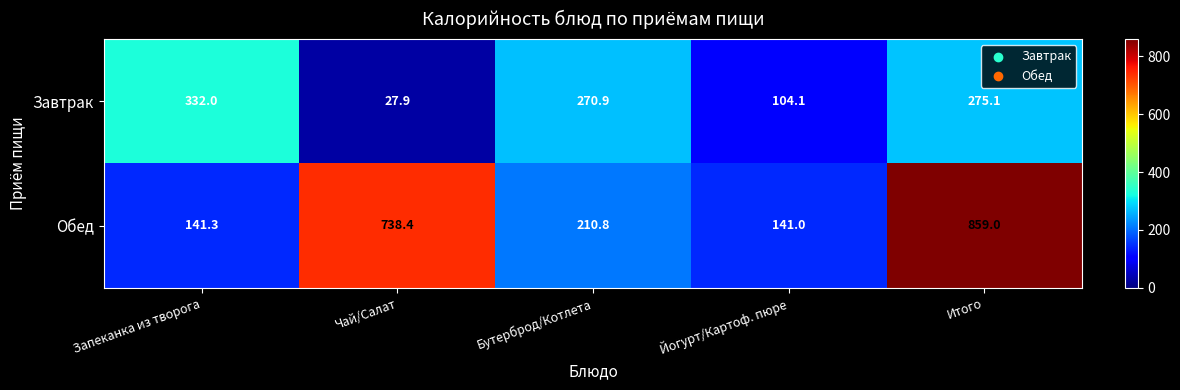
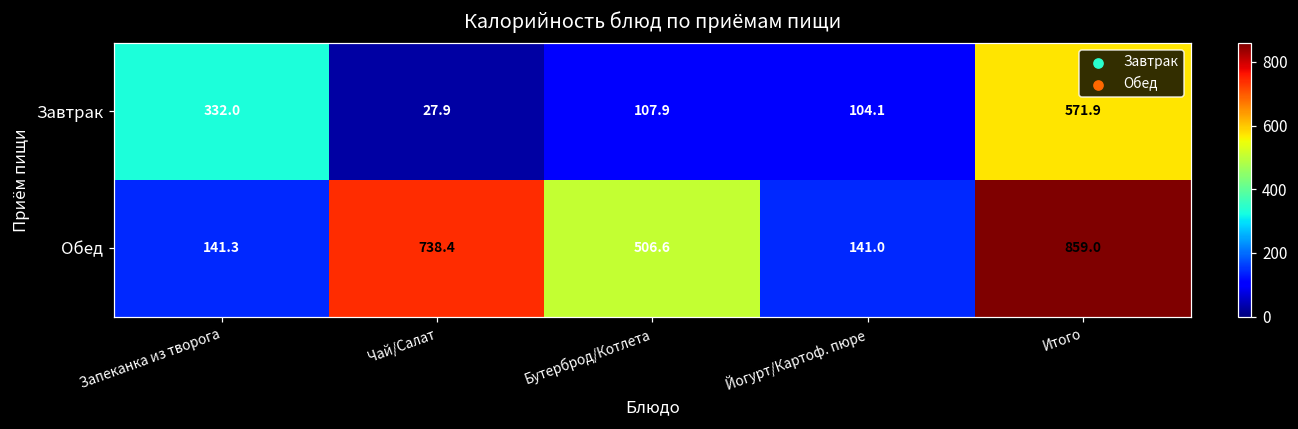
  {
    "Завтрак": {
      "Запеканка из творога": 332.0,
      "Чай/Салат": 27.9,
-     "Бутерброд/Котлета": 270.9,
+     "Бутерброд/Котлета": 107.9,
      "Йогурт/Картоф. пюре": 104.1,
-     "Итого": 275.1
+     "Итого": 571.9
    },
    "Обед": {
      "Запеканка из творога": 141.3,
      "Чай/Салат": 738.4,
-     "Бутерброд/Котлета": 210.8,
+     "Бутерброд/Котлета": 506.6,
      "Йогурт/Картоф. пюре": 141.0,
      "Итого": 859.0
    }
  }
